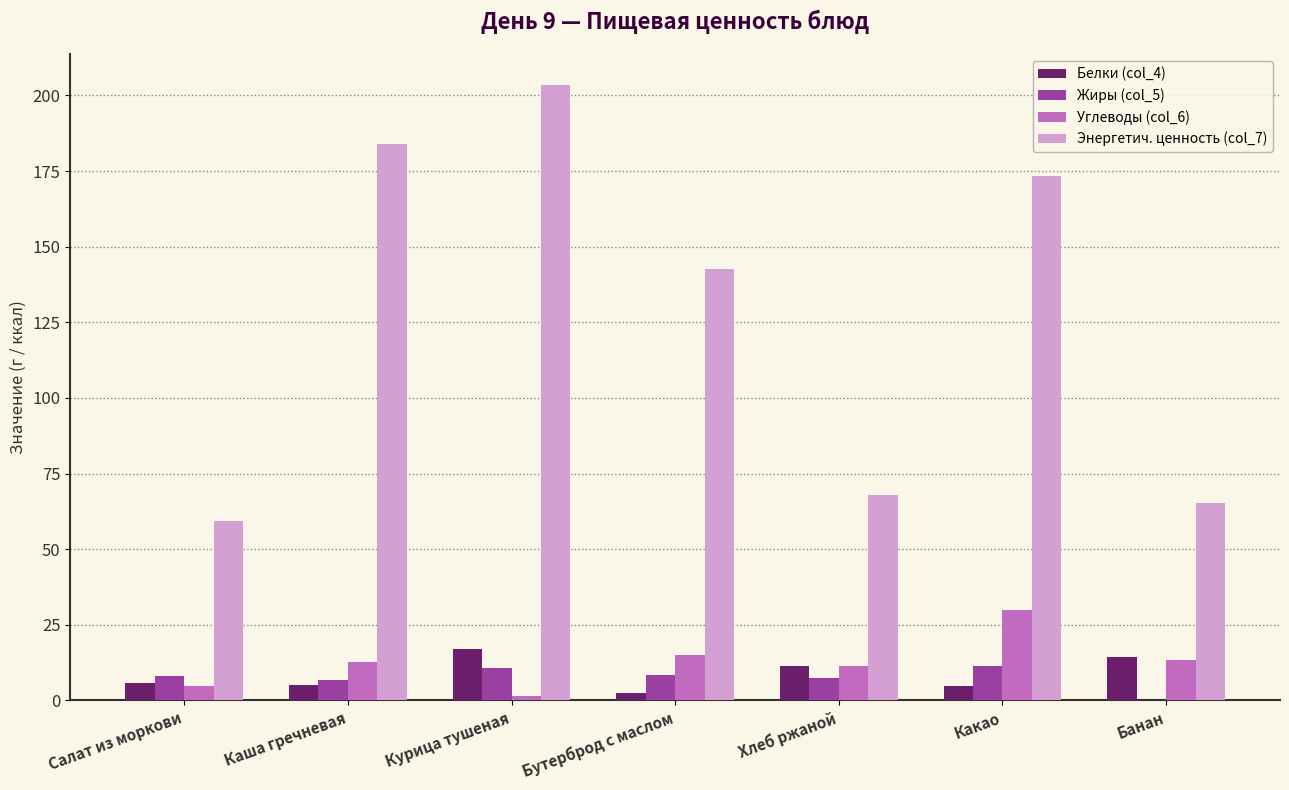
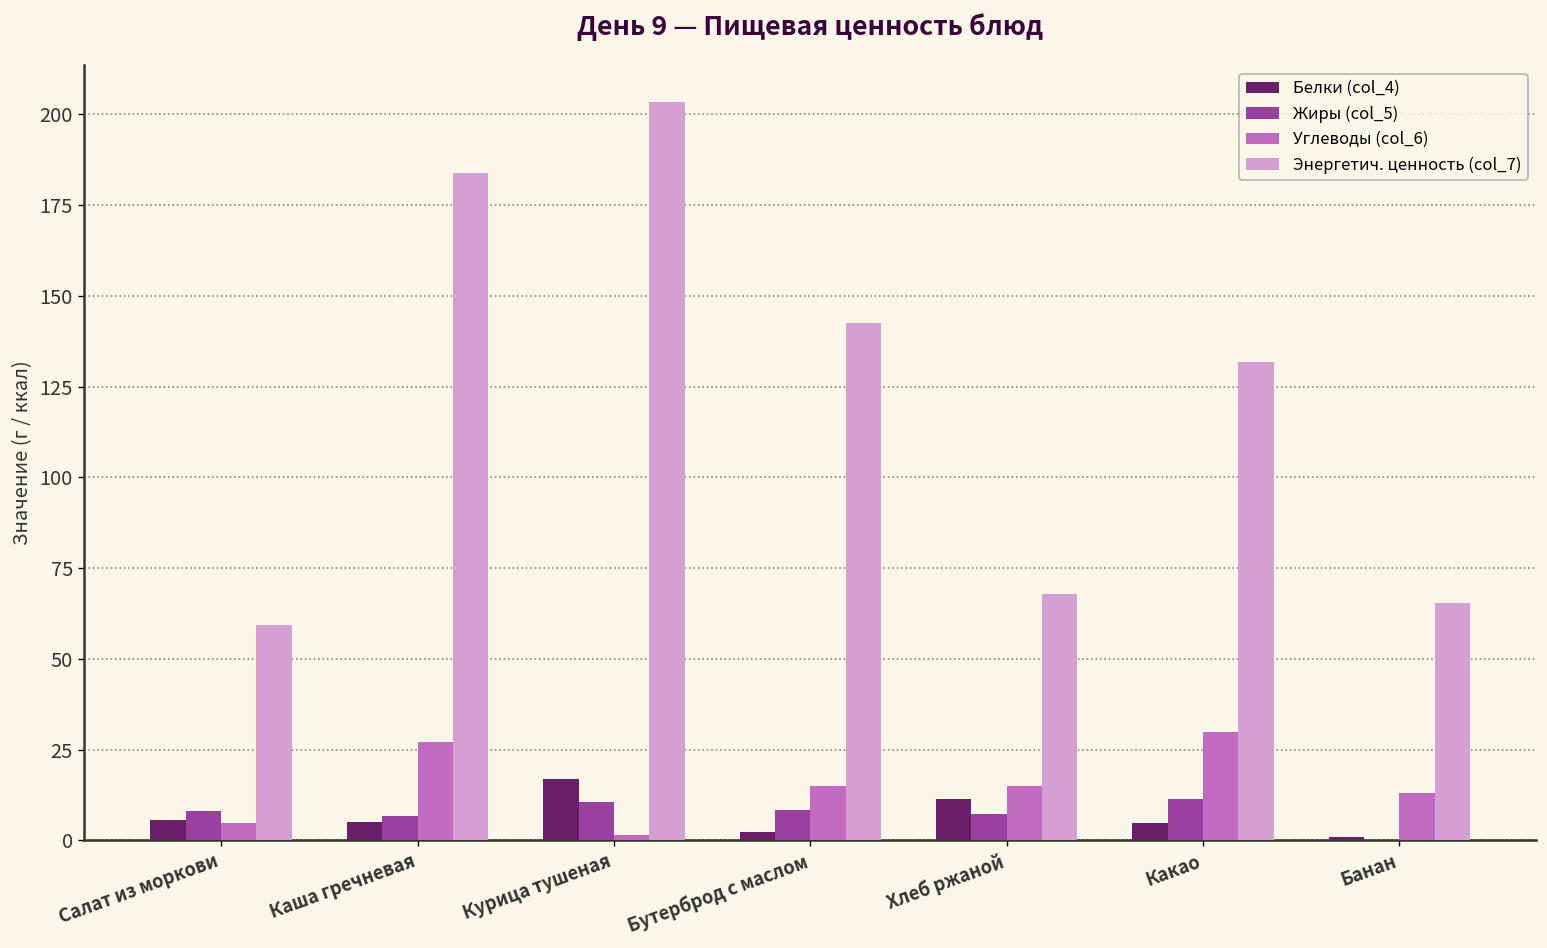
  {
    "Белки (col_4)": {
      "Салат из моркови": 6,
      "Каша гречневая": 5,
      "Курица тушеная": 17,
      "Бутерброд с маслом": 2,
      "Хлеб ржаной": 11,
      "Какао": 5,
-     "Банан": 14
+     "Банан": 1
    },
    "Жиры (col_5)": {
      "Салат из моркови": 8,
      "Каша гречневая": 7,
      "Курица тушеная": 11,
      "Бутерброд с маслом": 9,
      "Хлеб ржаной": 7,
      "Какао": 11,
      "Банан": 0
    },
    "Углеводы (col_6)": {
      "Салат из моркови": 5,
-     "Каша гречневая": 13,
+     "Каша гречневая": 27,
      "Курица тушеная": 1,
      "Бутерброд с маслом": 15,
-     "Хлеб ржаной": 11,
+     "Хлеб ржаной": 15,
      "Какао": 30,
      "Банан": 13
    },
    "Энергетич. ценность (col_7)": {
      "Салат из моркови": 59,
      "Каша гречневая": 184,
      "Курица тушеная": 203,
      "Бутерброд с маслом": 143,
      "Хлеб ржаной": 68,
-     "Какао": 173,
+     "Какао": 132,
      "Банан": 65
    }
  }
